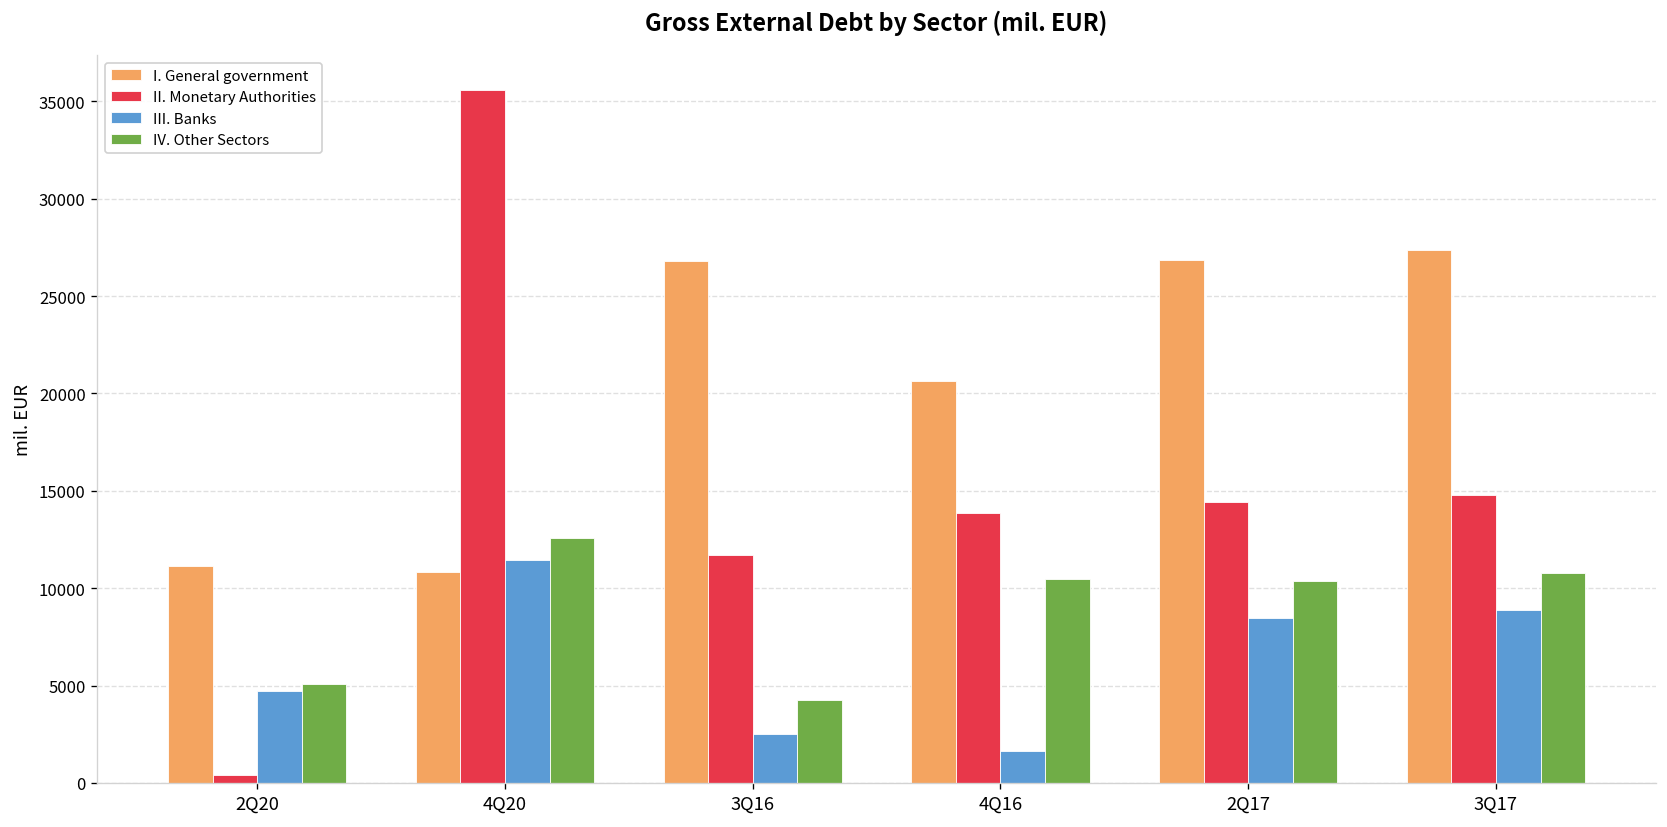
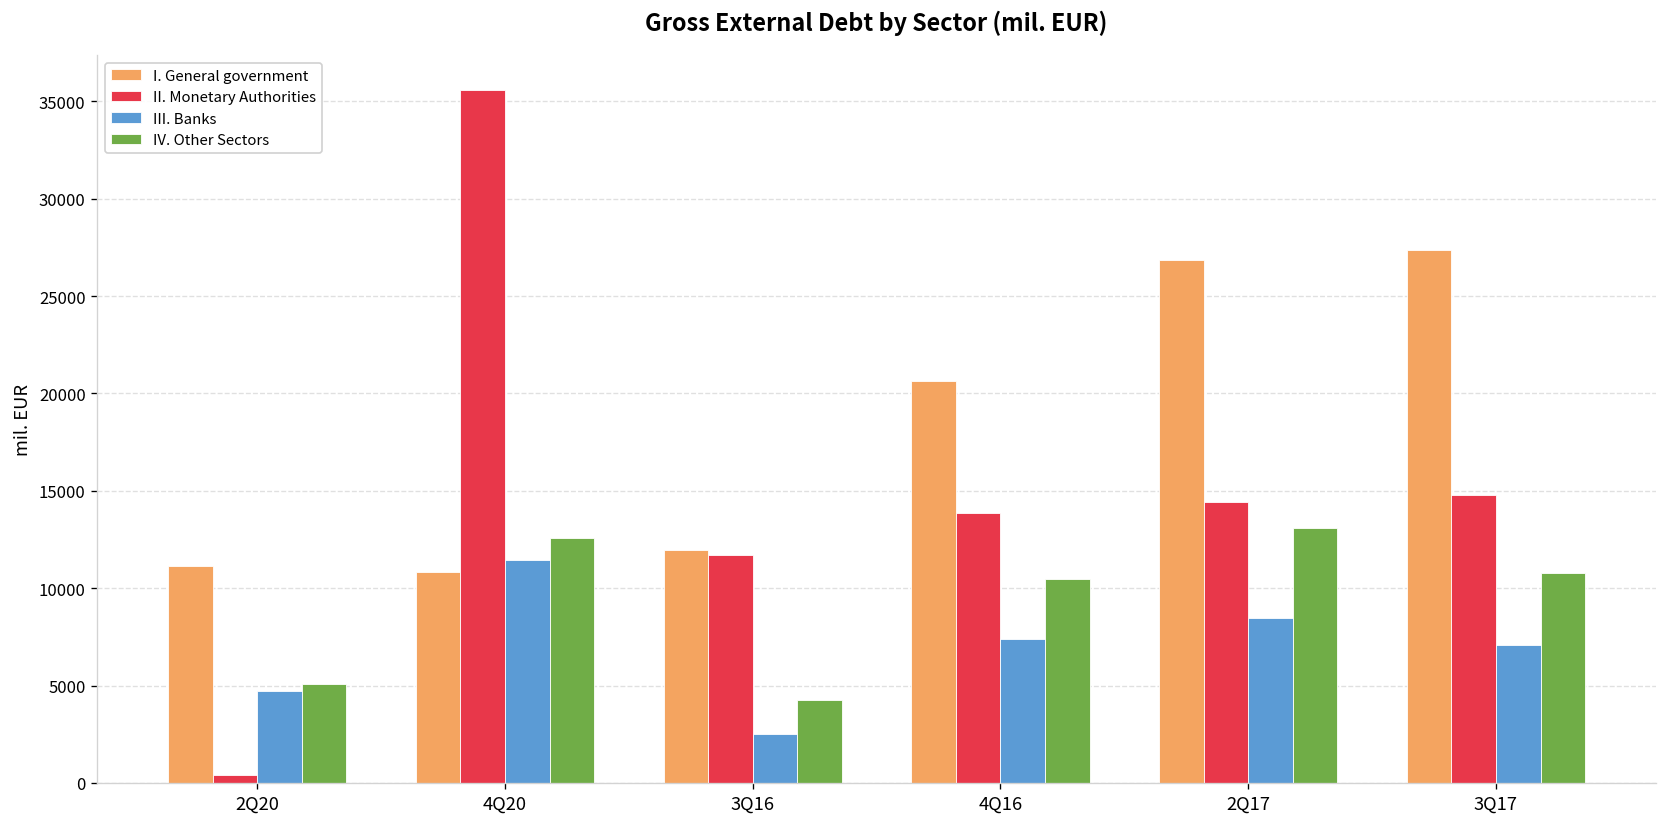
  {
    "I. General government": {
      "2Q20": 11100,
      "4Q20": 10800,
-     "3Q16": 26800,
+     "3Q16": 12000,
      "4Q16": 20600,
      "2Q17": 26900,
      "3Q17": 27400
    },
    "II. Monetary Authorities": {
      "2Q20": 400,
      "4Q20": 35600,
      "3Q16": 11700,
      "4Q16": 13900,
      "2Q17": 14400,
      "3Q17": 14800
    },
    "III. Banks": {
      "2Q20": 4700,
      "4Q20": 11500,
      "3Q16": 2500,
-     "4Q16": 1600,
+     "4Q16": 7400,
      "2Q17": 8500,
-     "3Q17": 8900
+     "3Q17": 7100
    },
    "IV. Other Sectors": {
      "2Q20": 5100,
      "4Q20": 12600,
      "3Q16": 4300,
      "4Q16": 10500,
-     "2Q17": 10400,
+     "2Q17": 13100,
      "3Q17": 10800
    }
  }
